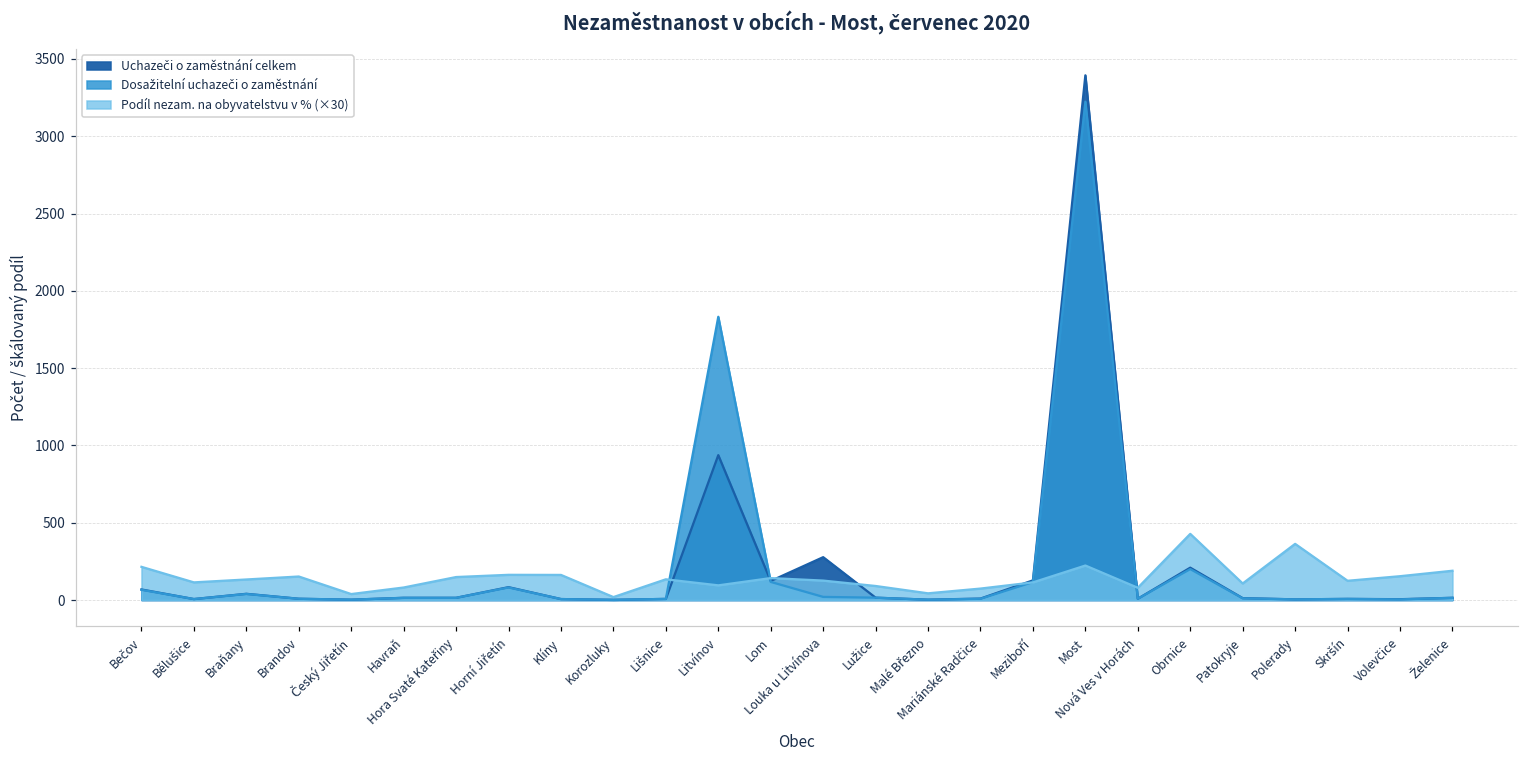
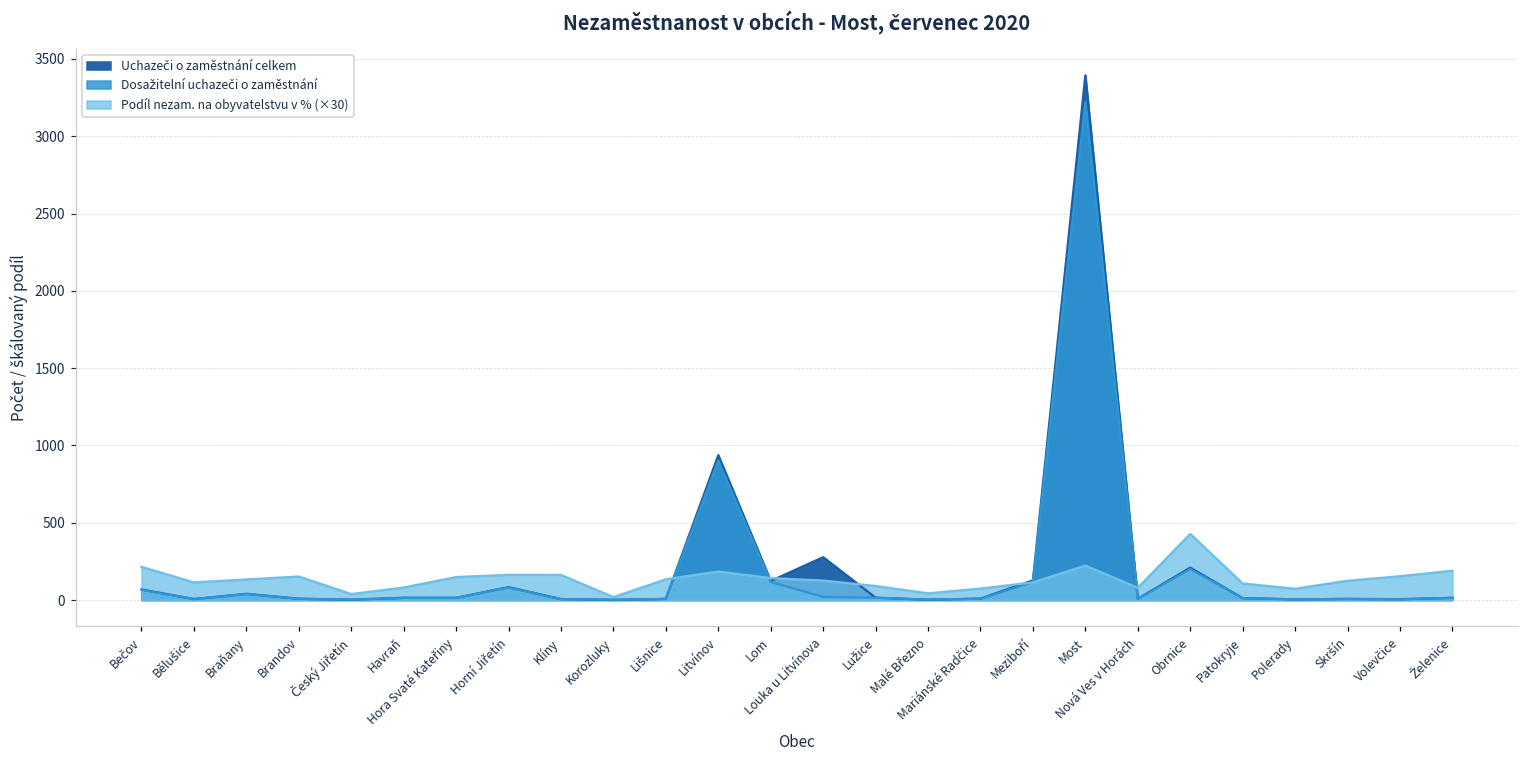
  {
    "Uchazeči o zaměstnání celkem": {
      "Litvínov": 940,
      "Louka u Litvínova": 280,
      "Most": 3390
    },
    "Dosažitelní uchazeči o zaměstnání": {
-     "Litvínov": 1830,
+     "Litvínov": 900,
      "Louka u Litvínova": 20,
      "Most": 3220
    },
    "Podíl nezam. na obyvatelstvu v % (×30)": {
      "Bečov": 210,
      "Bělušice": 110,
      "Braňany": 130,
      "Brandov": 150,
      "Český Jiřetín": 40,
      "Havraň": 80,
      "Hora Svaté Kateřiny": 150,
      "Horní Jiřetín": 160,
      "Klíny": 160,
      "Lišnice": 130,
-     "Litvínov": 90,
+     "Litvínov": 180,
      "Lom": 140,
      "Louka u Litvínova": 130,
      "Lužice": 90,
      "Malé Březno": 40,
      "Mariánské Radčice": 70,
      "Most": 220,
      "Nová Ves v Horách": 80,
      "Obrnice": 430,
      "Patokryje": 110,
-     "Polerady": 360,
+     "Polerady": 70,
      "Skršín": 120,
      "Volevčice": 150,
      "Želenice": 190
    }
  }
